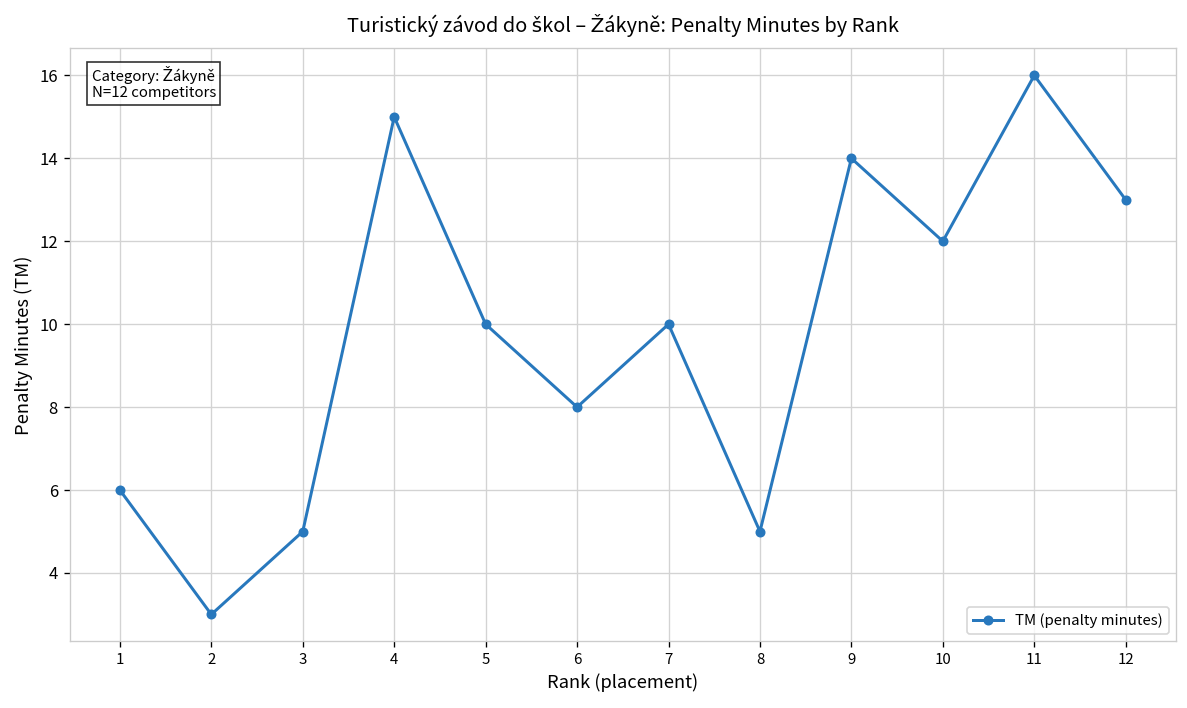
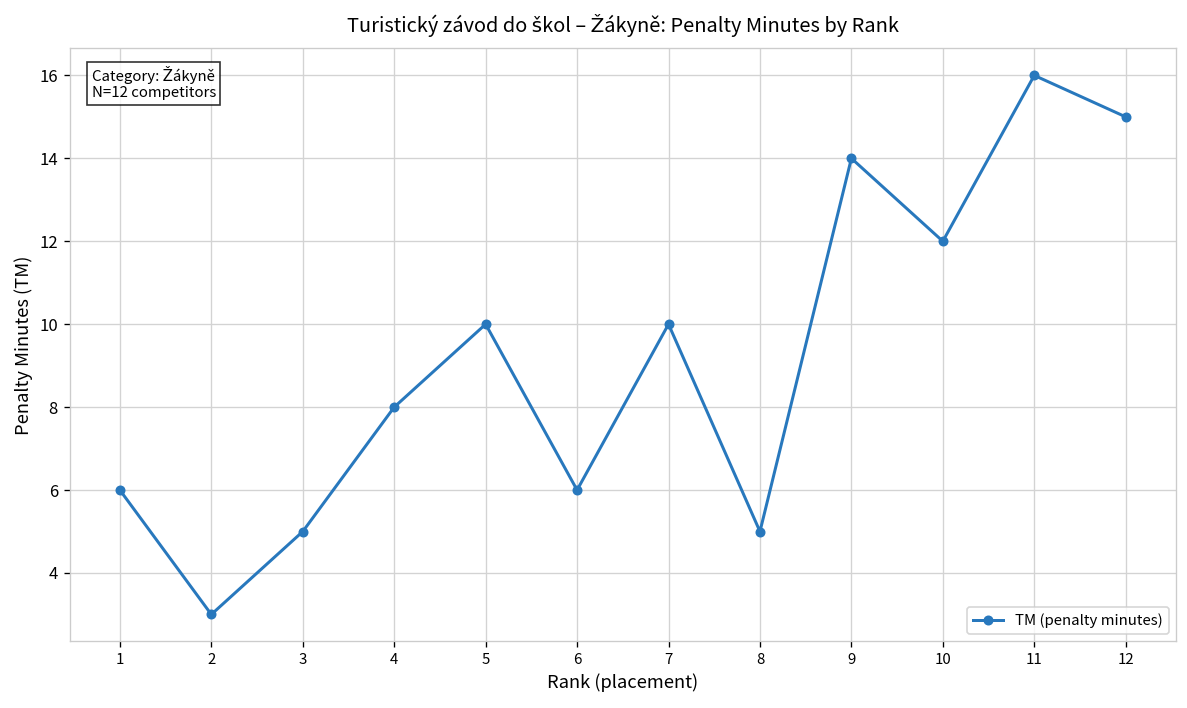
  {
    "1": 6,
    "2": 3,
    "3": 5,
-   "4": 15,
+   "4": 8,
    "5": 10,
-   "6": 8,
+   "6": 6,
    "7": 10,
    "8": 5,
    "9": 14,
    "10": 12,
    "11": 16,
-   "12": 13
+   "12": 15
  }
